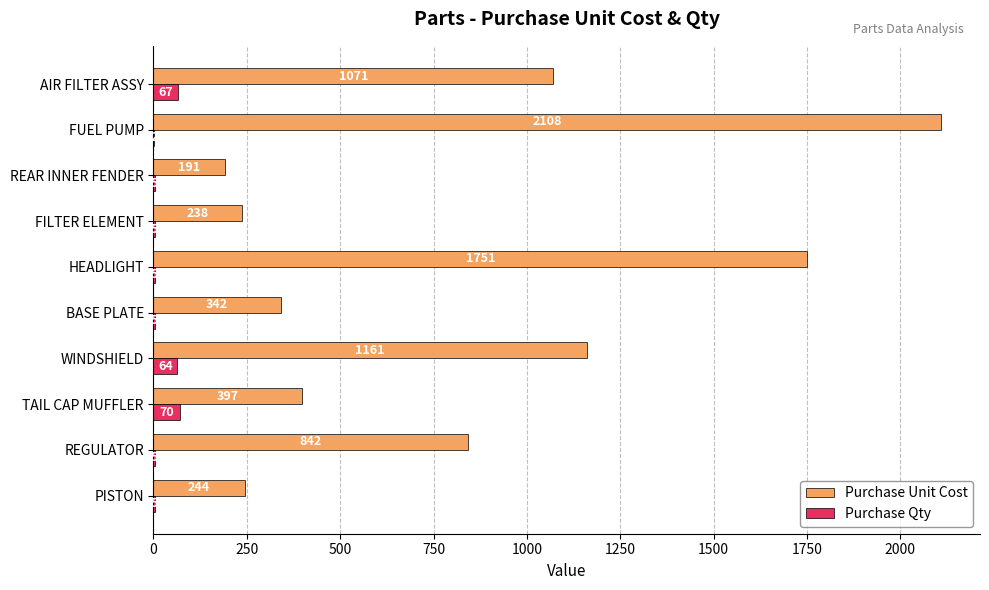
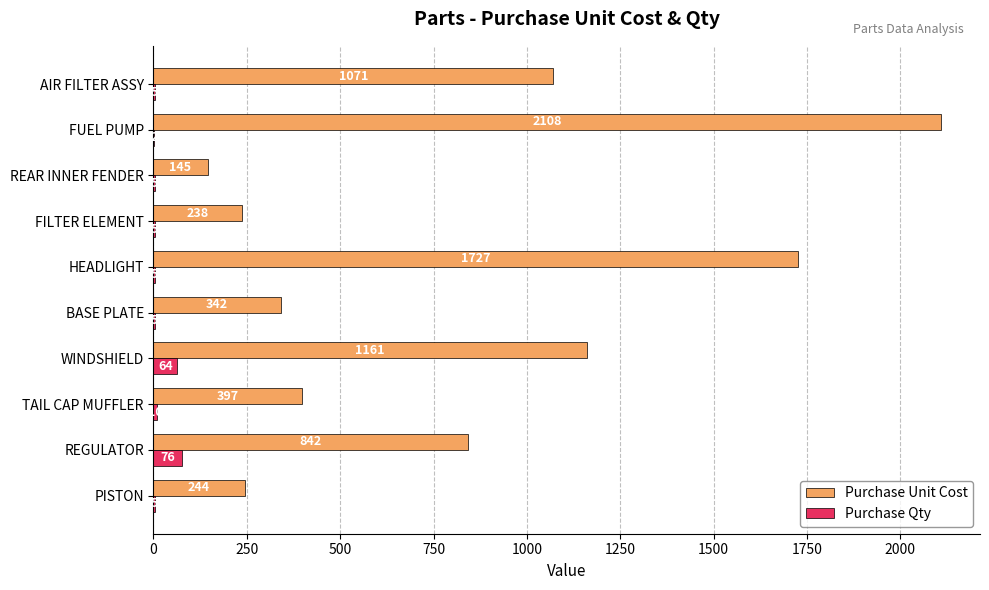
  {
    "Purchase Unit Cost": {
      "AIR FILTER ASSY": 1071,
      "FUEL PUMP": 2108,
-     "REAR INNER FENDER": 191,
+     "REAR INNER FENDER": 145,
      "FILTER ELEMENT": 238,
-     "HEADLIGHT": 1751,
+     "HEADLIGHT": 1727,
      "BASE PLATE": 342,
      "WINDSHIELD": 1161,
      "TAIL CAP MUFFLER": 397,
      "REGULATOR": 842,
      "PISTON": 244
    },
    "Purchase Qty": {
-     "AIR FILTER ASSY": 70,
-     "TAIL CAP MUFFLER": 70,
-     "REGULATOR": 10
+     "AIR FILTER ASSY": 10,
+     "TAIL CAP MUFFLER": 10,
+     "REGULATOR": 80
    }
  }
